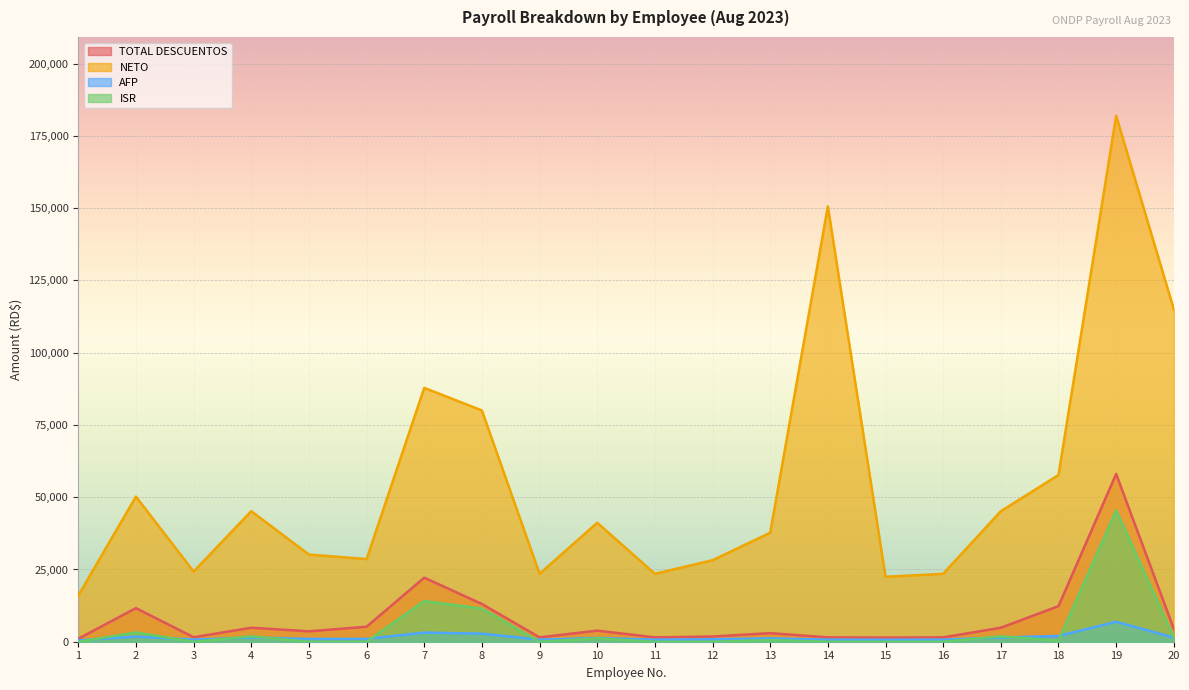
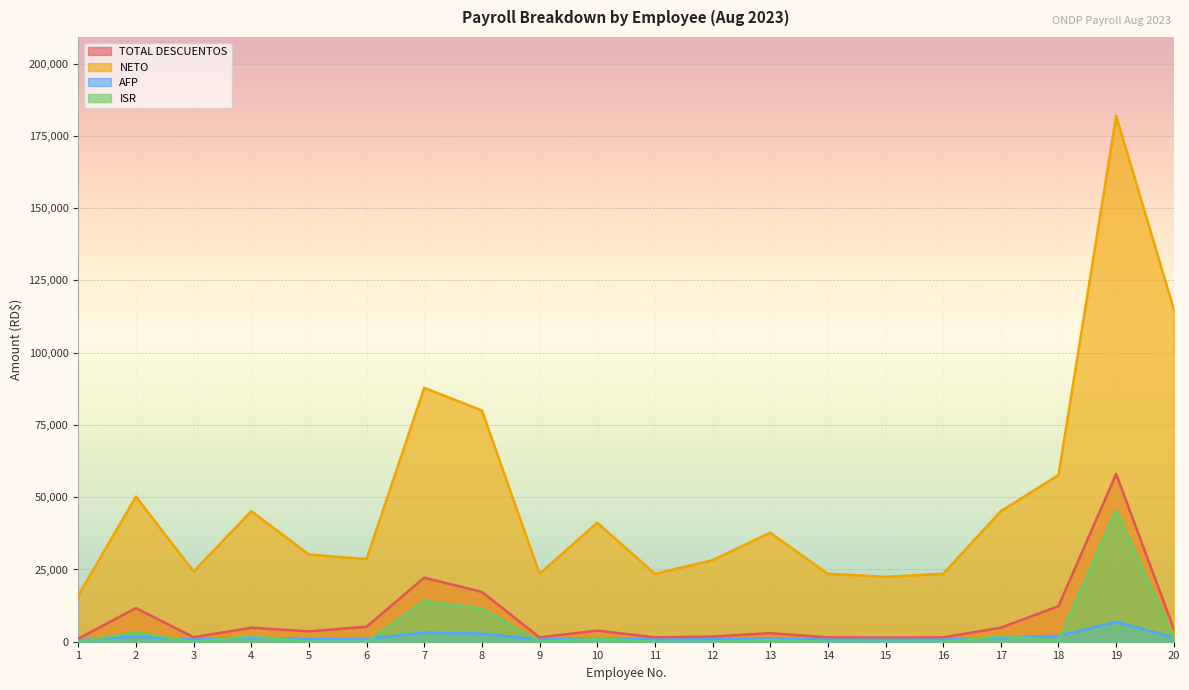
  {
    "TOTAL DESCUENTOS": {
      "2": "12,000",
      "4": "5,000",
      "5": "4,000",
      "6": "5,000",
      "7": "22,000",
-     "8": "13,000",
+     "8": "17,000",
      "10": "4,000",
      "12": "2,000",
      "13": "3,000",
      "17": "5,000",
      "18": "12,000",
      "19": "58,000",
      "20": "4,000"
    },
    "NETO": {
      "1": "16,000",
      "2": "50,000",
      "3": "24,000",
      "4": "45,000",
      "5": "30,000",
      "6": "29,000",
      "7": "88,000",
      "8": "80,000",
      "9": "23,000",
      "10": "41,000",
      "11": "23,000",
      "12": "28,000",
      "13": "38,000",
-     "14": "151,000",
+     "14": "23,000",
      "15": "22,000",
      "16": "23,000",
      "17": "45,000",
      "18": "58,000",
      "19": "182,000",
      "20": "115,000"
    },
    "AFP": {
      "2": "2,000",
      "5": "1,000",
      "6": "1,000",
      "7": "3,000",
      "8": "3,000",
      "18": "2,000",
      "19": "7,000"
    },
    "ISR": {
      "2": "3,000",
      "5": "0",
      "6": "0",
      "7": "14,000",
      "8": "11,000",
      "18": "0",
      "19": "45,000"
    }
  }
